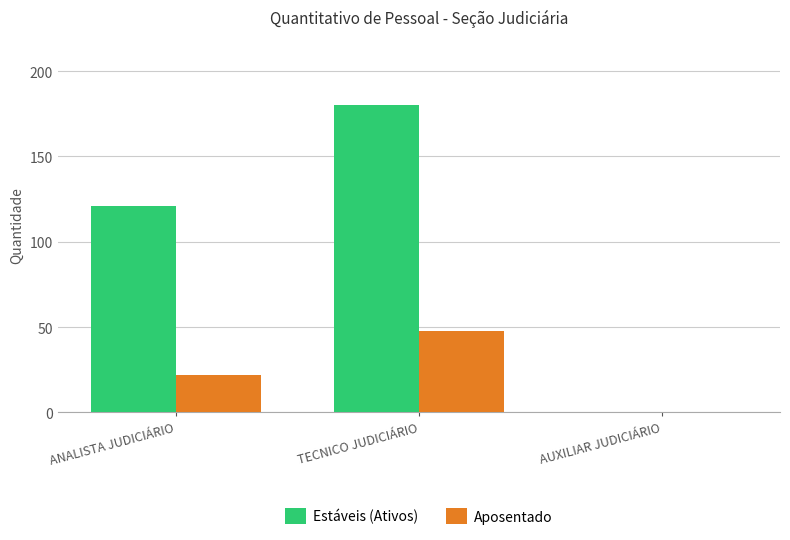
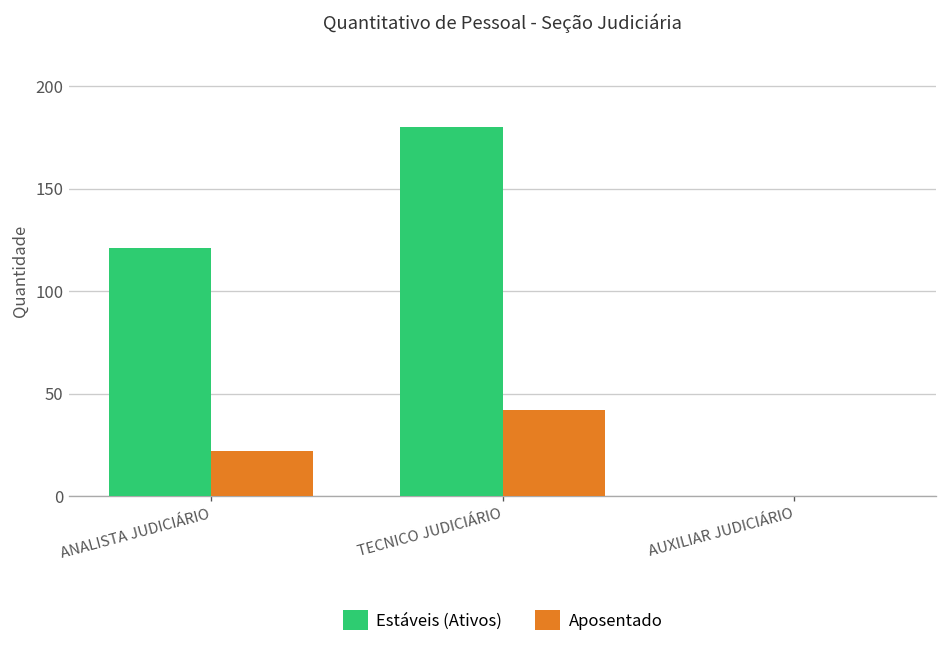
  {
    "Estáveis (Ativos)": {
      "ANALISTA JUDICIÁRIO": 121,
      "TECNICO JUDICIÁRIO": 180,
      "AUXILIAR JUDICIÁRIO": 0
    },
    "Aposentado": {
      "ANALISTA JUDICIÁRIO": 22,
-     "TECNICO JUDICIÁRIO": 48,
+     "TECNICO JUDICIÁRIO": 42,
      "AUXILIAR JUDICIÁRIO": 0
    }
  }
